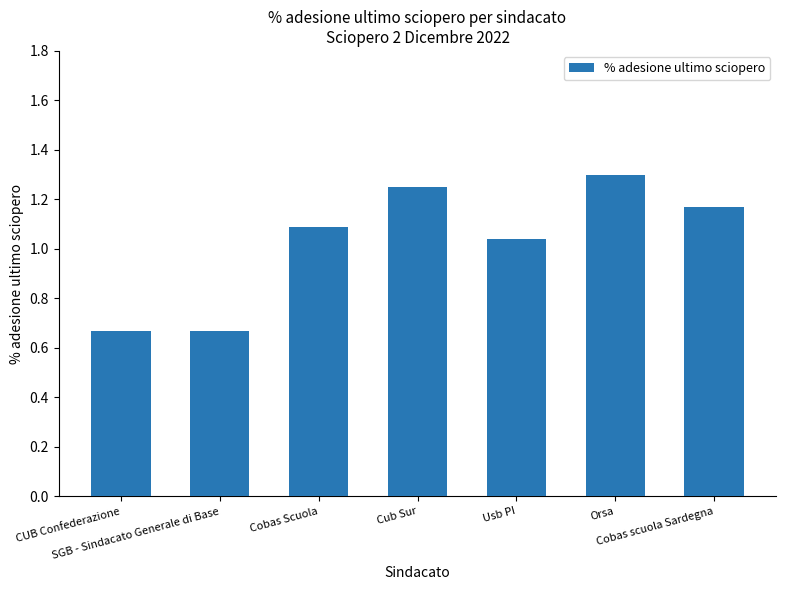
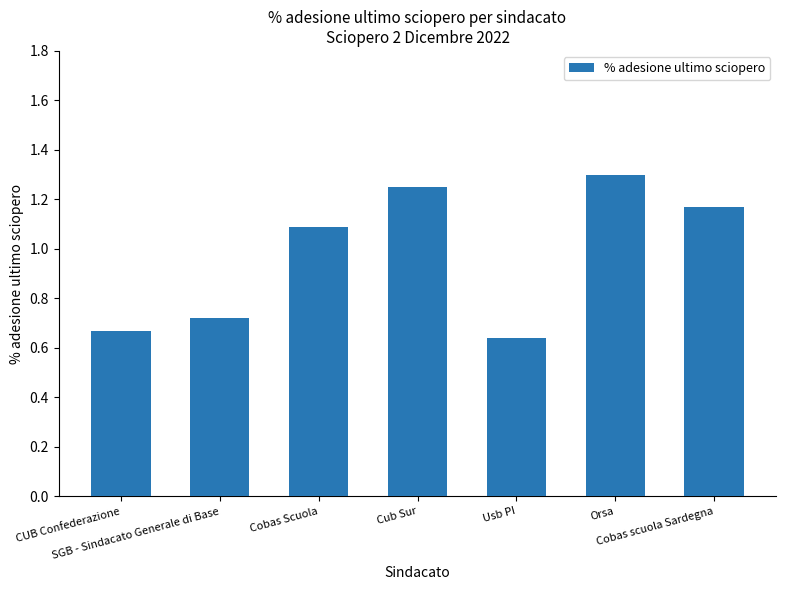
  {
    "CUB Confederazione": 0.67,
-   "SGB - Sindacato Generale di Base": 0.67,
+   "SGB - Sindacato Generale di Base": 0.72,
    "Cobas Scuola": 1.09,
    "Cub Sur": 1.25,
-   "Usb PI": 1.04,
+   "Usb PI": 0.64,
    "Orsa": 1.30,
    "Cobas scuola Sardegna": 1.17
  }
